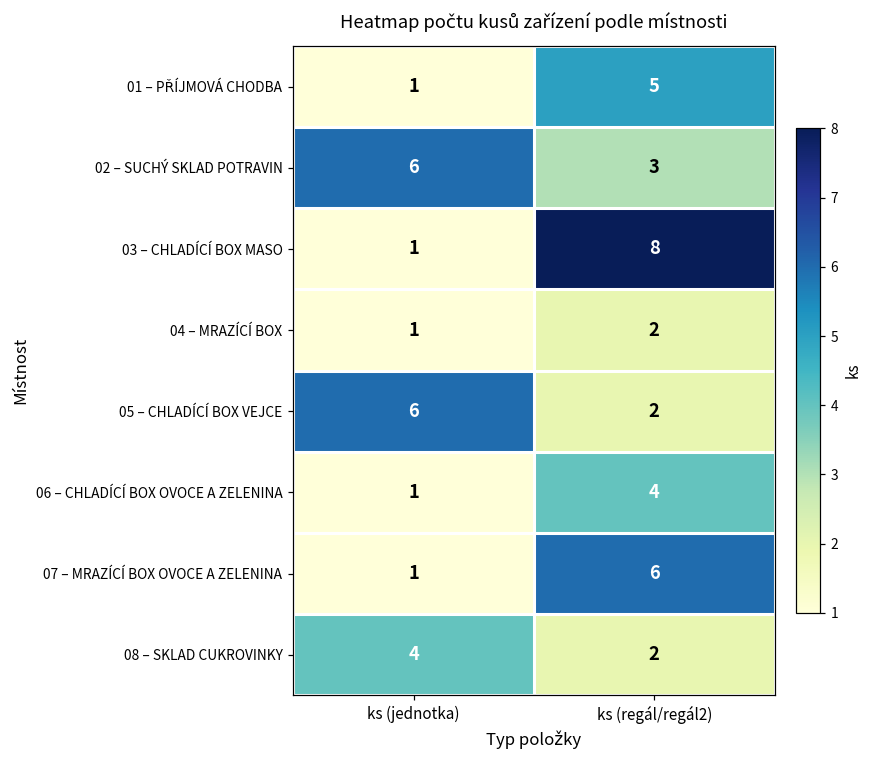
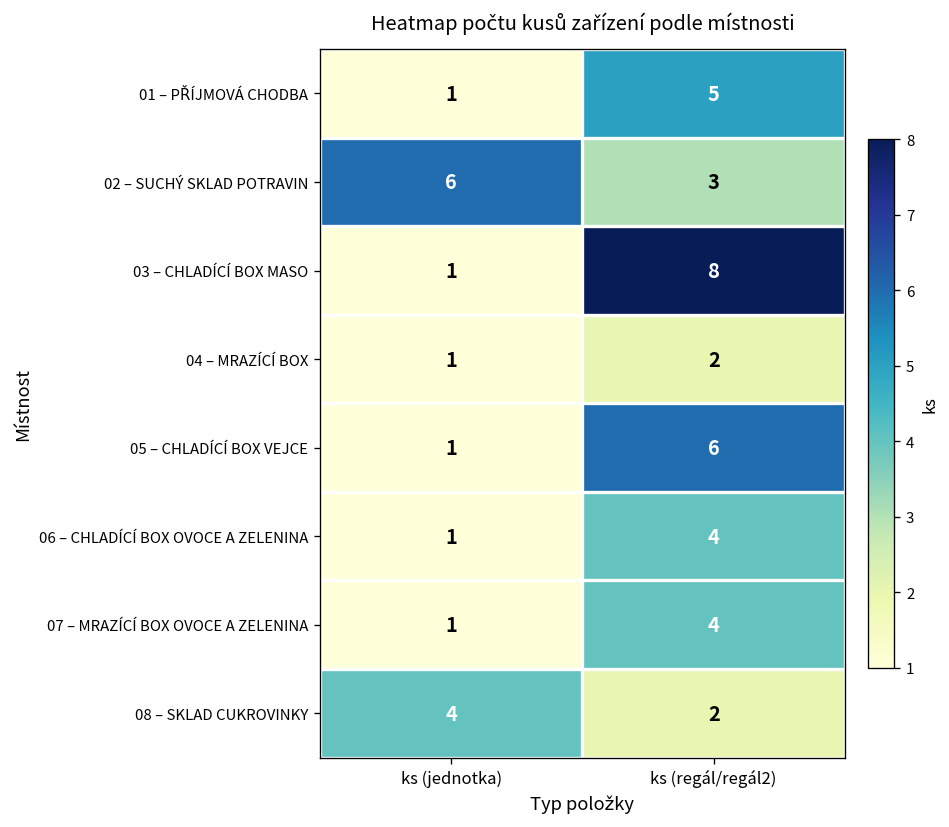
  {
    "01 – PŘÍJMOVÁ CHODBA": {
      "ks (jednotka)": 1,
      "ks (regál/regál2)": 5
    },
    "02 – SUCHÝ SKLAD POTRAVIN": {
      "ks (jednotka)": 6,
      "ks (regál/regál2)": 3
    },
    "03 – CHLADÍCÍ BOX MASO": {
      "ks (jednotka)": 1,
      "ks (regál/regál2)": 8
    },
    "04 – MRAZÍCÍ BOX": {
      "ks (jednotka)": 1,
      "ks (regál/regál2)": 2
    },
    "05 – CHLADÍCÍ BOX VEJCE": {
-     "ks (jednotka)": 6,
-     "ks (regál/regál2)": 2
+     "ks (jednotka)": 1,
+     "ks (regál/regál2)": 6
    },
    "06 – CHLADÍCÍ BOX OVOCE A ZELENINA": {
      "ks (jednotka)": 1,
      "ks (regál/regál2)": 4
    },
    "07 – MRAZÍCÍ BOX OVOCE A ZELENINA": {
      "ks (jednotka)": 1,
-     "ks (regál/regál2)": 6
+     "ks (regál/regál2)": 4
    },
    "08 – SKLAD CUKROVINKY": {
      "ks (jednotka)": 4,
      "ks (regál/regál2)": 2
    }
  }
